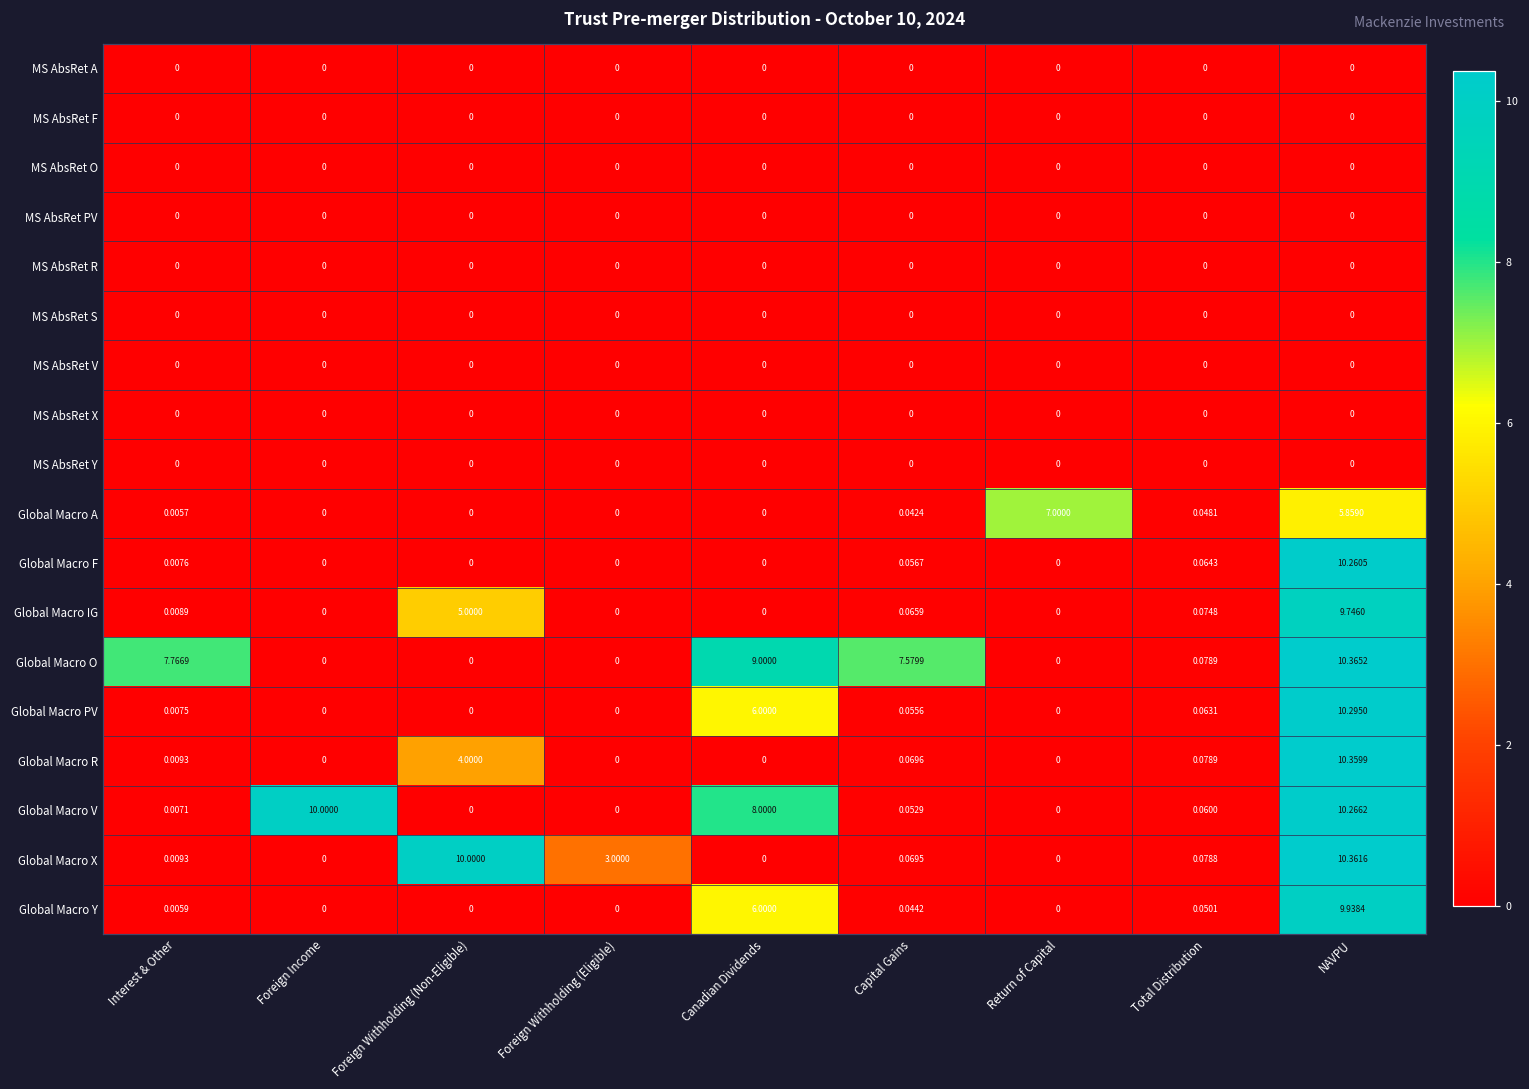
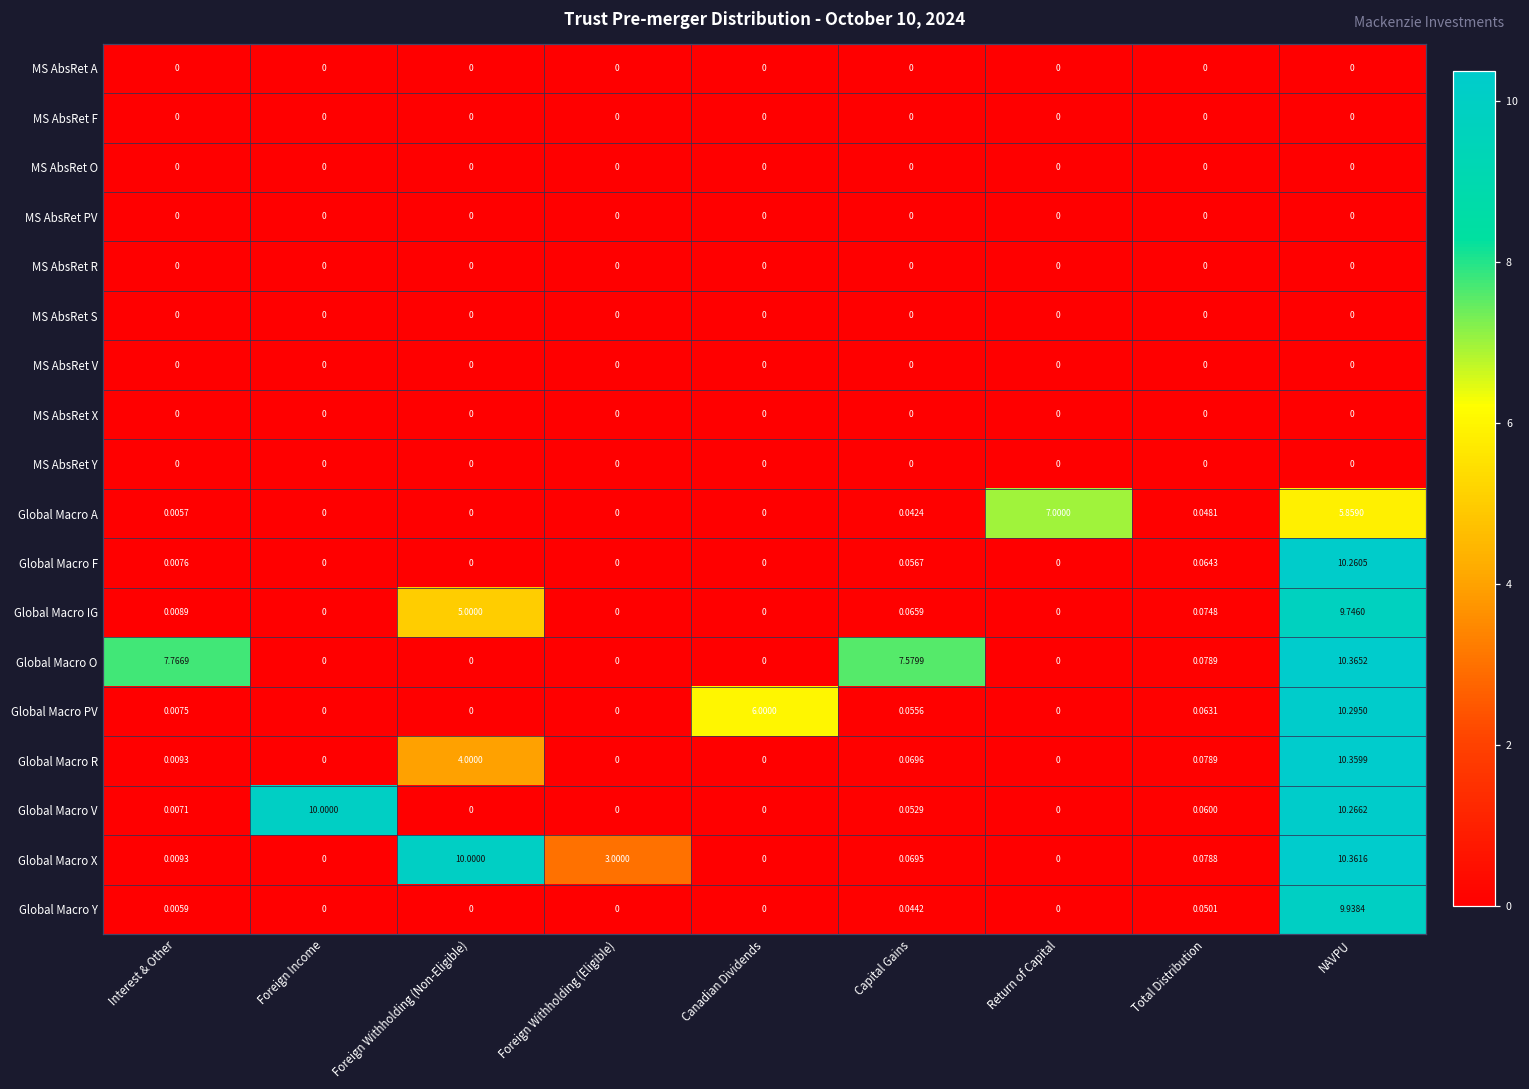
  {
    "MS AbsRet A": {
      "Interest & Other": 0,
      "Foreign Income": 0,
      "Foreign Withholding (Non-Eligible)": 0,
      "Foreign Withholding (Eligible)": 0,
      "Canadian Dividends": 0,
      "Capital Gains": 0,
      "Return of Capital": 0,
      "Total Distribution": 0,
      "NAVPU": 0
    },
    "MS AbsRet F": {
      "Interest & Other": 0,
      "Foreign Income": 0,
      "Foreign Withholding (Non-Eligible)": 0,
      "Foreign Withholding (Eligible)": 0,
      "Canadian Dividends": 0,
      "Capital Gains": 0,
      "Return of Capital": 0,
      "Total Distribution": 0,
      "NAVPU": 0
    },
    "MS AbsRet O": {
      "Interest & Other": 0,
      "Foreign Income": 0,
      "Foreign Withholding (Non-Eligible)": 0,
      "Foreign Withholding (Eligible)": 0,
      "Canadian Dividends": 0,
      "Capital Gains": 0,
      "Return of Capital": 0,
      "Total Distribution": 0,
      "NAVPU": 0
    },
    "MS AbsRet PV": {
      "Interest & Other": 0,
      "Foreign Income": 0,
      "Foreign Withholding (Non-Eligible)": 0,
      "Foreign Withholding (Eligible)": 0,
      "Canadian Dividends": 0,
      "Capital Gains": 0,
      "Return of Capital": 0,
      "Total Distribution": 0,
      "NAVPU": 0
    },
    "MS AbsRet R": {
      "Interest & Other": 0,
      "Foreign Income": 0,
      "Foreign Withholding (Non-Eligible)": 0,
      "Foreign Withholding (Eligible)": 0,
      "Canadian Dividends": 0,
      "Capital Gains": 0,
      "Return of Capital": 0,
      "Total Distribution": 0,
      "NAVPU": 0
    },
    "MS AbsRet S": {
      "Interest & Other": 0,
      "Foreign Income": 0,
      "Foreign Withholding (Non-Eligible)": 0,
      "Foreign Withholding (Eligible)": 0,
      "Canadian Dividends": 0,
      "Capital Gains": 0,
      "Return of Capital": 0,
      "Total Distribution": 0,
      "NAVPU": 0
    },
    "MS AbsRet V": {
      "Interest & Other": 0,
      "Foreign Income": 0,
      "Foreign Withholding (Non-Eligible)": 0,
      "Foreign Withholding (Eligible)": 0,
      "Canadian Dividends": 0,
      "Capital Gains": 0,
      "Return of Capital": 0,
      "Total Distribution": 0,
      "NAVPU": 0
    },
    "MS AbsRet X": {
      "Interest & Other": 0,
      "Foreign Income": 0,
      "Foreign Withholding (Non-Eligible)": 0,
      "Foreign Withholding (Eligible)": 0,
      "Canadian Dividends": 0,
      "Capital Gains": 0,
      "Return of Capital": 0,
      "Total Distribution": 0,
      "NAVPU": 0
    },
    "MS AbsRet Y": {
      "Interest & Other": 0,
      "Foreign Income": 0,
      "Foreign Withholding (Non-Eligible)": 0,
      "Foreign Withholding (Eligible)": 0,
      "Canadian Dividends": 0,
      "Capital Gains": 0,
      "Return of Capital": 0,
      "Total Distribution": 0,
      "NAVPU": 0
    },
    "Global Macro A": {
      "Interest & Other": 0.0057,
      "Foreign Income": 0,
      "Foreign Withholding (Non-Eligible)": 0,
      "Foreign Withholding (Eligible)": 0,
      "Canadian Dividends": 0,
      "Capital Gains": 0.0424,
      "Return of Capital": 7.0000,
      "Total Distribution": 0.0481,
      "NAVPU": 5.8590
    },
    "Global Macro F": {
      "Interest & Other": 0.0076,
      "Foreign Income": 0,
      "Foreign Withholding (Non-Eligible)": 0,
      "Foreign Withholding (Eligible)": 0,
      "Canadian Dividends": 0,
      "Capital Gains": 0.0567,
      "Return of Capital": 0,
      "Total Distribution": 0.0643,
      "NAVPU": 10.2605
    },
    "Global Macro IG": {
      "Interest & Other": 0.0089,
      "Foreign Income": 0,
      "Foreign Withholding (Non-Eligible)": 5.0000,
      "Foreign Withholding (Eligible)": 0,
      "Canadian Dividends": 0,
      "Capital Gains": 0.0659,
      "Return of Capital": 0,
      "Total Distribution": 0.0748,
      "NAVPU": 9.7460
    },
    "Global Macro O": {
      "Interest & Other": 7.7669,
      "Foreign Income": 0,
      "Foreign Withholding (Non-Eligible)": 0,
      "Foreign Withholding (Eligible)": 0,
-     "Canadian Dividends": 9.0000,
+     "Canadian Dividends": 0,
      "Capital Gains": 7.5799,
      "Return of Capital": 0,
      "Total Distribution": 0.0789,
      "NAVPU": 10.3652
    },
    "Global Macro PV": {
      "Interest & Other": 0.0075,
      "Foreign Income": 0,
      "Foreign Withholding (Non-Eligible)": 0,
      "Foreign Withholding (Eligible)": 0,
      "Canadian Dividends": 6.0000,
      "Capital Gains": 0.0556,
      "Return of Capital": 0,
      "Total Distribution": 0.0631,
      "NAVPU": 10.2950
    },
    "Global Macro R": {
      "Interest & Other": 0.0093,
      "Foreign Income": 0,
      "Foreign Withholding (Non-Eligible)": 4.0000,
      "Foreign Withholding (Eligible)": 0,
      "Canadian Dividends": 0,
      "Capital Gains": 0.0696,
      "Return of Capital": 0,
      "Total Distribution": 0.0789,
      "NAVPU": 10.3599
    },
    "Global Macro V": {
      "Interest & Other": 0.0071,
      "Foreign Income": 10.0000,
      "Foreign Withholding (Non-Eligible)": 0,
      "Foreign Withholding (Eligible)": 0,
-     "Canadian Dividends": 8.0000,
+     "Canadian Dividends": 0,
      "Capital Gains": 0.0529,
      "Return of Capital": 0,
      "Total Distribution": 0.0600,
      "NAVPU": 10.2662
    },
    "Global Macro X": {
      "Interest & Other": 0.0093,
      "Foreign Income": 0,
      "Foreign Withholding (Non-Eligible)": 10.0000,
      "Foreign Withholding (Eligible)": 3.0000,
      "Canadian Dividends": 0,
      "Capital Gains": 0.0695,
      "Return of Capital": 0,
      "Total Distribution": 0.0788,
      "NAVPU": 10.3616
    },
    "Global Macro Y": {
      "Interest & Other": 0.0059,
      "Foreign Income": 0,
      "Foreign Withholding (Non-Eligible)": 0,
      "Foreign Withholding (Eligible)": 0,
-     "Canadian Dividends": 6.0000,
+     "Canadian Dividends": 0,
      "Capital Gains": 0.0442,
      "Return of Capital": 0,
      "Total Distribution": 0.0501,
      "NAVPU": 9.9384
    }
  }
